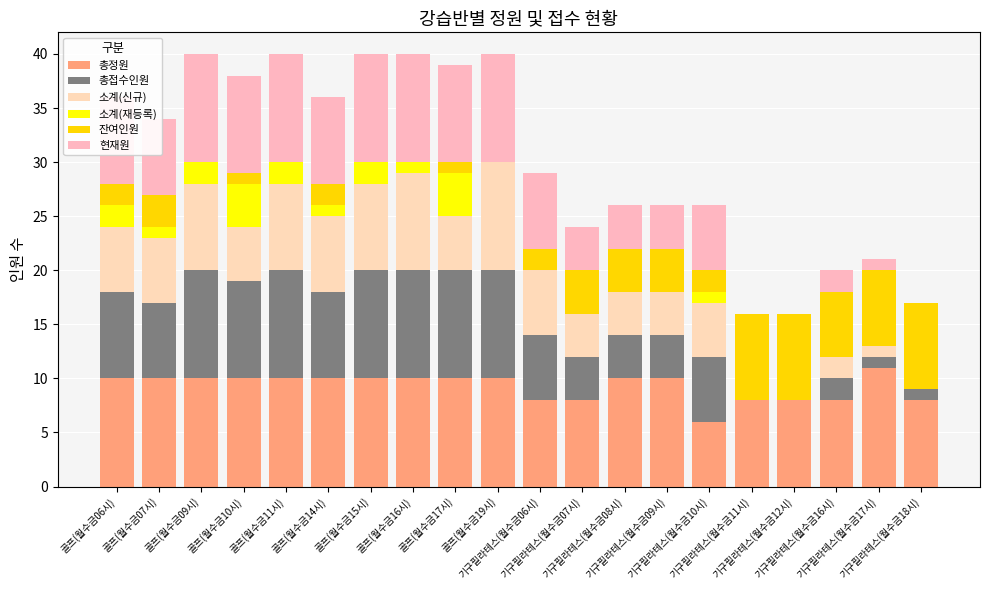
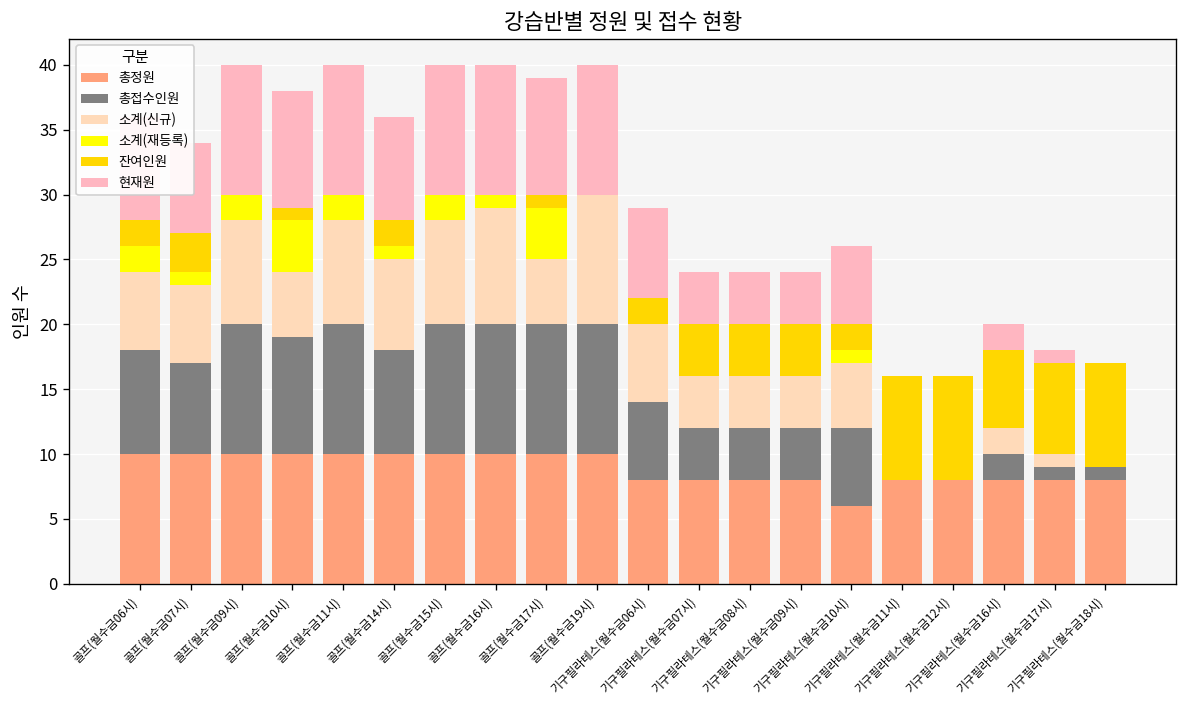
  {
    "총정원": {
      "골프(월수금06시)": 10,
      "골프(월수금07시)": 10,
      "골프(월수금09시)": 10,
      "골프(월수금10시)": 10,
      "골프(월수금11시)": 10,
      "골프(월수금14시)": 10,
      "골프(월수금15시)": 10,
      "골프(월수금16시)": 10,
      "골프(월수금17시)": 10,
      "골프(월수금19시)": 10,
      "기구필라테스(월수금06시)": 8,
      "기구필라테스(월수금07시)": 8,
-     "기구필라테스(월수금08시)": 10,
-     "기구필라테스(월수금09시)": 10,
+     "기구필라테스(월수금08시)": 8,
+     "기구필라테스(월수금09시)": 8,
      "기구필라테스(월수금10시)": 6,
      "기구필라테스(월수금11시)": 8,
      "기구필라테스(월수금12시)": 8,
      "기구필라테스(월수금16시)": 8,
-     "기구필라테스(월수금17시)": 11,
+     "기구필라테스(월수금17시)": 8,
      "기구필라테스(월수금18시)": 8
    },
    "총접수인원": {
      "골프(월수금06시)": 8,
      "골프(월수금07시)": 7,
      "골프(월수금09시)": 10,
      "골프(월수금10시)": 9,
      "골프(월수금11시)": 10,
      "골프(월수금14시)": 8,
      "골프(월수금15시)": 10,
      "골프(월수금16시)": 10,
      "골프(월수금17시)": 10,
      "골프(월수금19시)": 10,
      "기구필라테스(월수금06시)": 6,
      "기구필라테스(월수금07시)": 4,
      "기구필라테스(월수금08시)": 4,
      "기구필라테스(월수금09시)": 4,
      "기구필라테스(월수금10시)": 6,
      "기구필라테스(월수금11시)": 0,
      "기구필라테스(월수금12시)": 0,
      "기구필라테스(월수금16시)": 2,
      "기구필라테스(월수금17시)": 1,
      "기구필라테스(월수금18시)": 1
    }
  }
